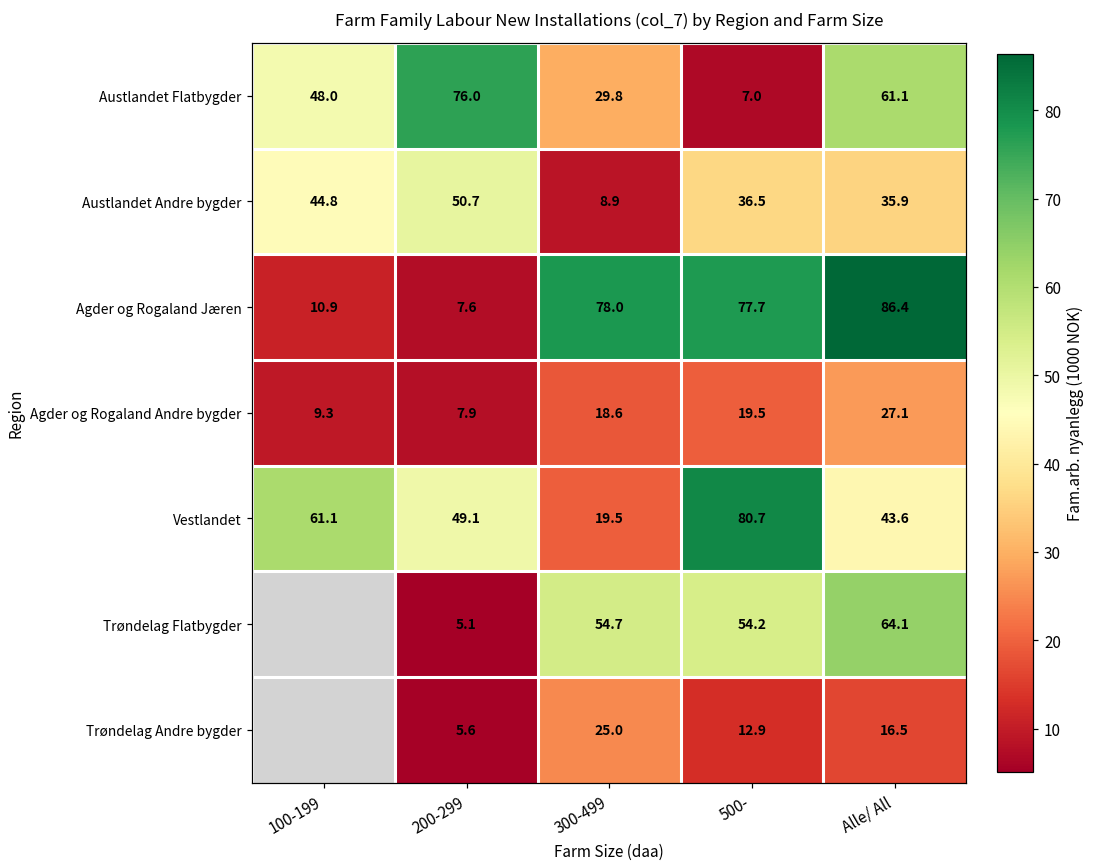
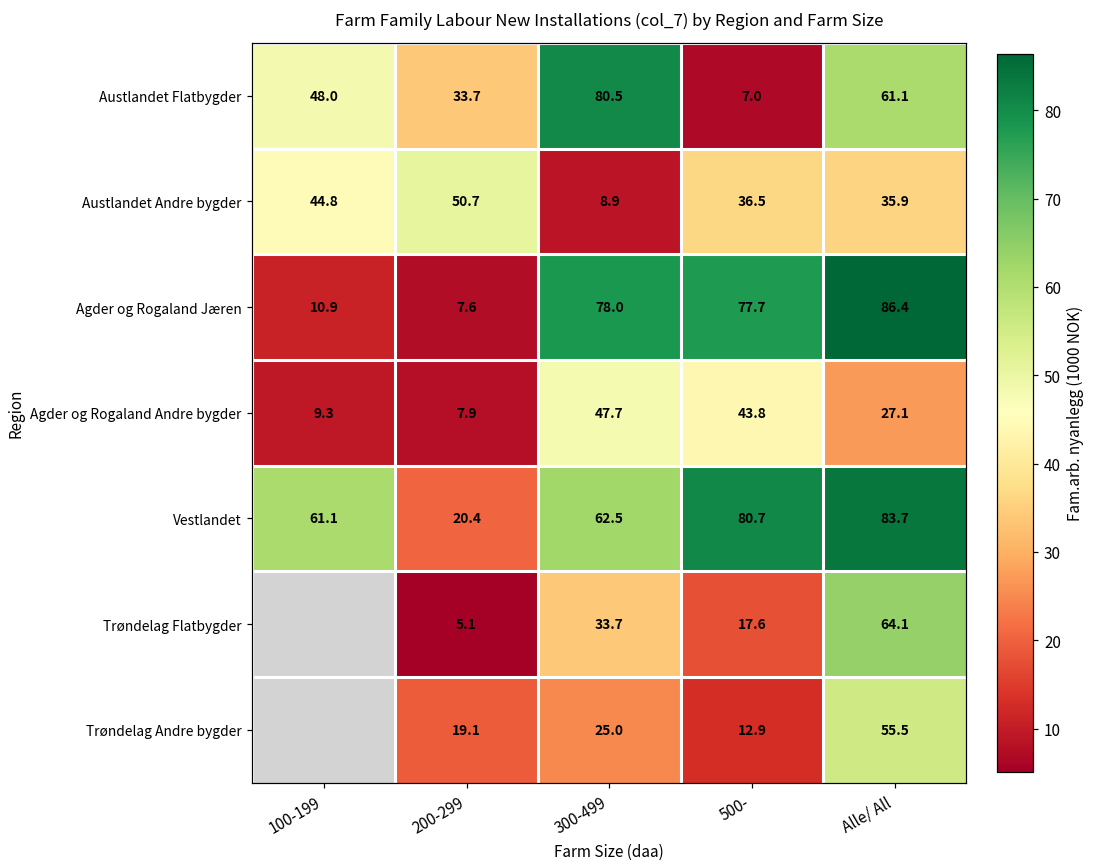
  {
    "Austlandet Flatbygder": {
      "100-199": 48.0,
-     "200-299": 76.0,
-     "300-499": 29.8,
+     "200-299": 33.7,
+     "300-499": 80.5,
      "500-": 7.0,
      "Alle/ All": 61.1
    },
    "Austlandet Andre bygder": {
      "100-199": 44.8,
      "200-299": 50.7,
      "300-499": 8.9,
      "500-": 36.5,
      "Alle/ All": 35.9
    },
    "Agder og Rogaland Jæren": {
      "100-199": 10.9,
      "200-299": 7.6,
      "300-499": 78.0,
      "500-": 77.7,
      "Alle/ All": 86.4
    },
    "Agder og Rogaland Andre bygder": {
      "100-199": 9.3,
      "200-299": 7.9,
-     "300-499": 18.6,
-     "500-": 19.5,
+     "300-499": 47.7,
+     "500-": 43.8,
      "Alle/ All": 27.1
    },
    "Vestlandet": {
      "100-199": 61.1,
-     "200-299": 49.1,
-     "300-499": 19.5,
+     "200-299": 20.4,
+     "300-499": 62.5,
      "500-": 80.7,
-     "Alle/ All": 43.6
+     "Alle/ All": 83.7
    },
    "Trøndelag Flatbygder": {
      "200-299": 5.1,
-     "300-499": 54.7,
-     "500-": 54.2,
+     "300-499": 33.7,
+     "500-": 17.6,
      "Alle/ All": 64.1
    },
    "Trøndelag Andre bygder": {
-     "200-299": 5.6,
+     "200-299": 19.1,
      "300-499": 25.0,
      "500-": 12.9,
-     "Alle/ All": 16.5
+     "Alle/ All": 55.5
    }
  }
